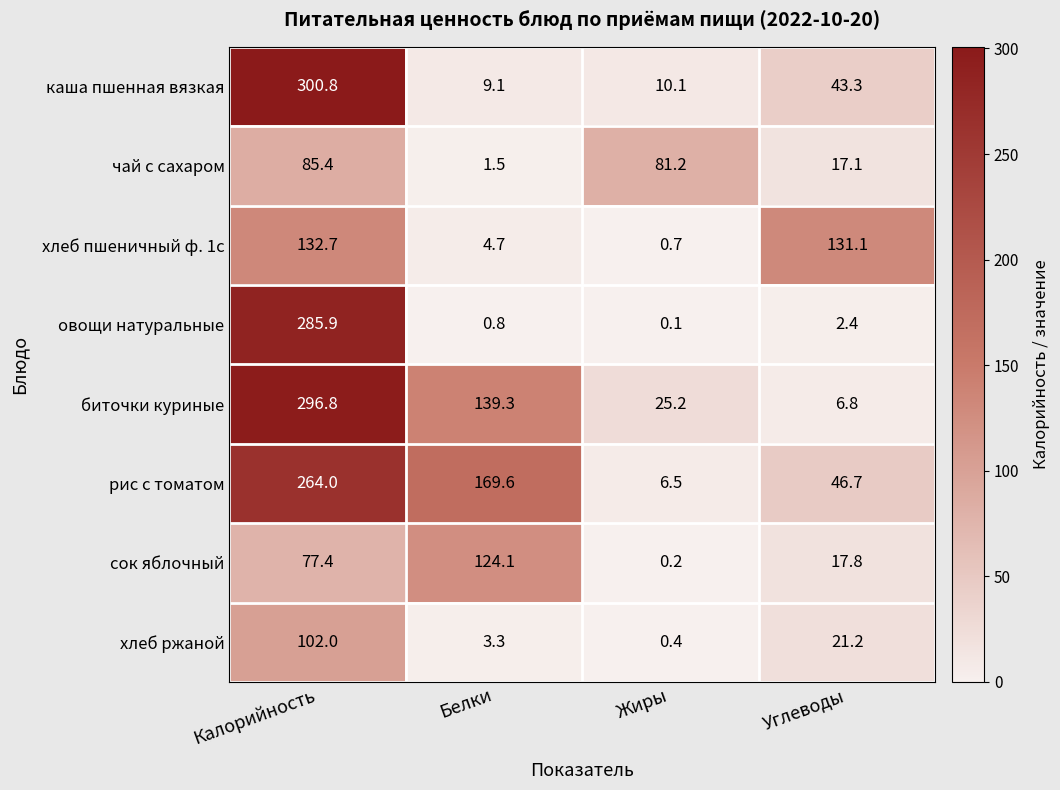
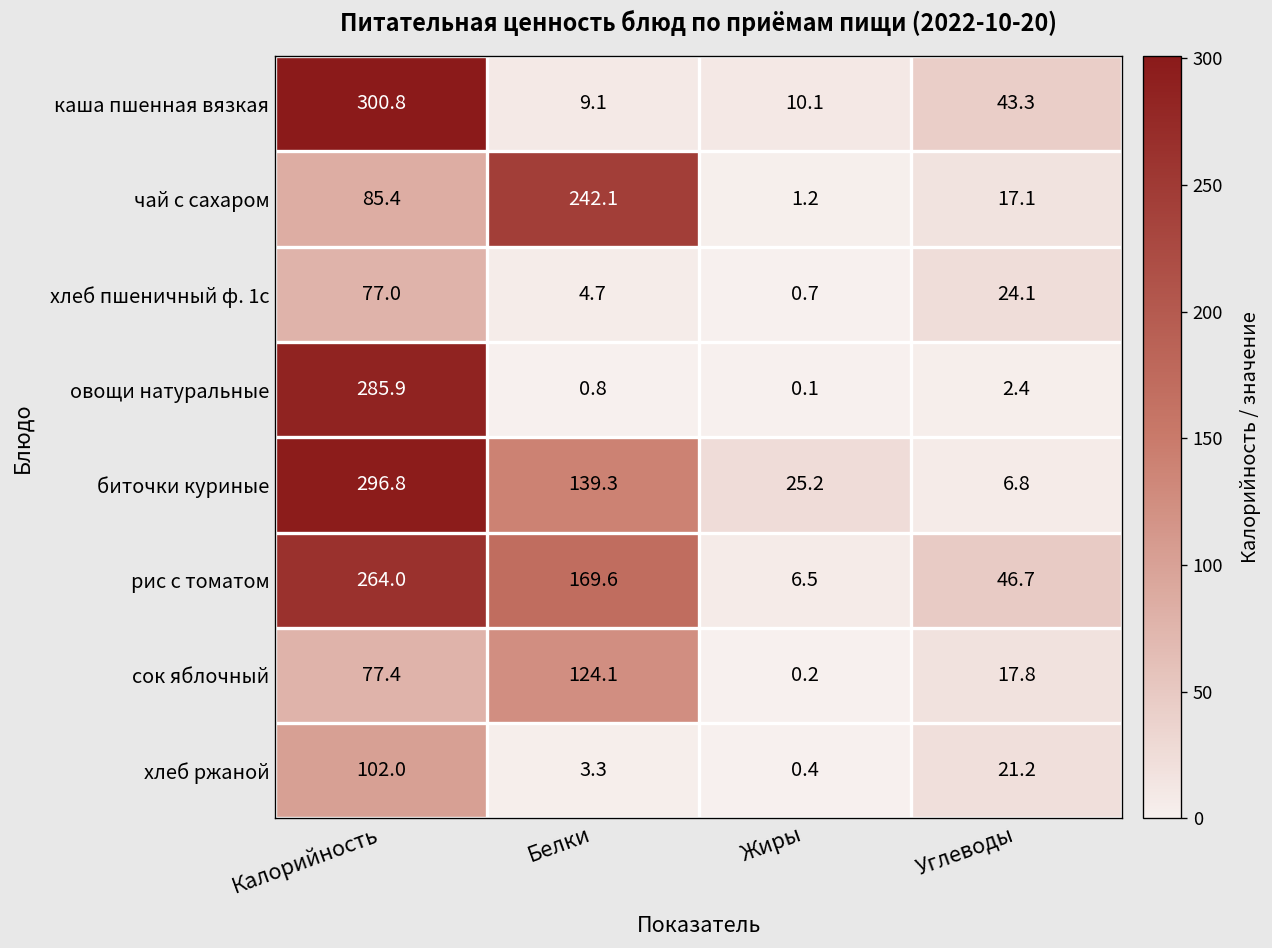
  {
    "каша пшенная вязкая": {
      "Калорийность": 300.8,
      "Белки": 9.1,
      "Жиры": 10.1,
      "Углеводы": 43.3
    },
    "чай с сахаром": {
      "Калорийность": 85.4,
-     "Белки": 1.5,
-     "Жиры": 81.2,
+     "Белки": 242.1,
+     "Жиры": 1.2,
      "Углеводы": 17.1
    },
    "хлеб пшеничный ф. 1с": {
-     "Калорийность": 132.7,
+     "Калорийность": 77.0,
      "Белки": 4.7,
      "Жиры": 0.7,
-     "Углеводы": 131.1
+     "Углеводы": 24.1
    },
    "овощи натуральные": {
      "Калорийность": 285.9,
      "Белки": 0.8,
      "Жиры": 0.1,
      "Углеводы": 2.4
    },
    "биточки куриные": {
      "Калорийность": 296.8,
      "Белки": 139.3,
      "Жиры": 25.2,
      "Углеводы": 6.8
    },
    "рис с томатом": {
      "Калорийность": 264.0,
      "Белки": 169.6,
      "Жиры": 6.5,
      "Углеводы": 46.7
    },
    "сок яблочный": {
      "Калорийность": 77.4,
      "Белки": 124.1,
      "Жиры": 0.2,
      "Углеводы": 17.8
    },
    "хлеб ржаной": {
      "Калорийность": 102.0,
      "Белки": 3.3,
      "Жиры": 0.4,
      "Углеводы": 21.2
    }
  }
